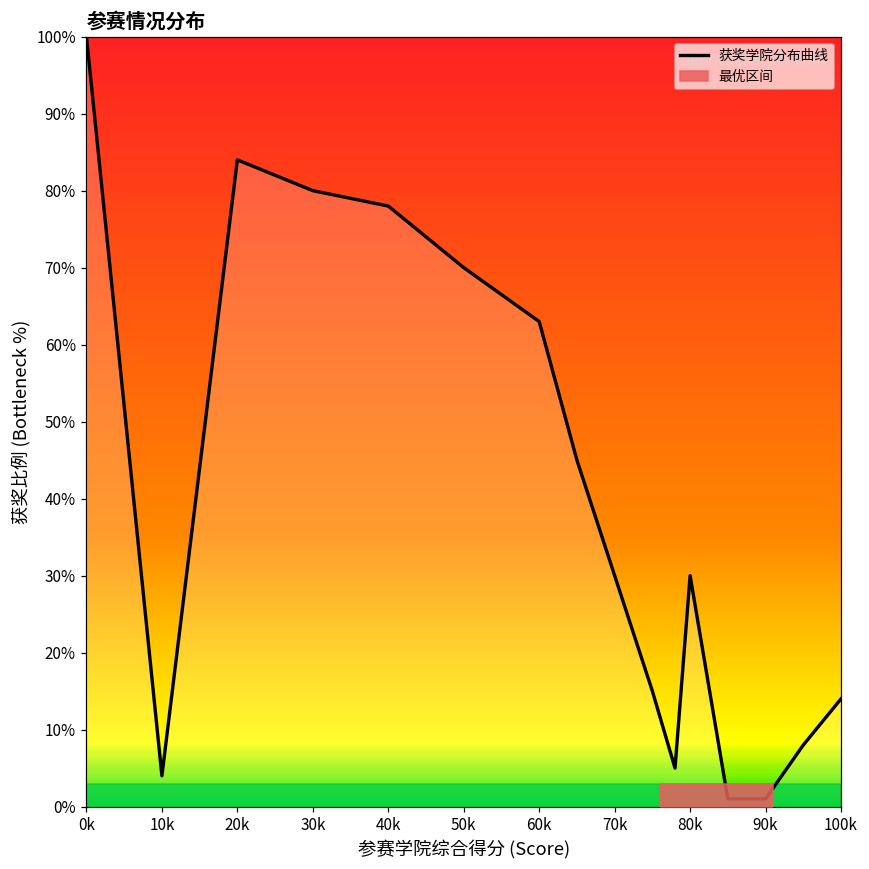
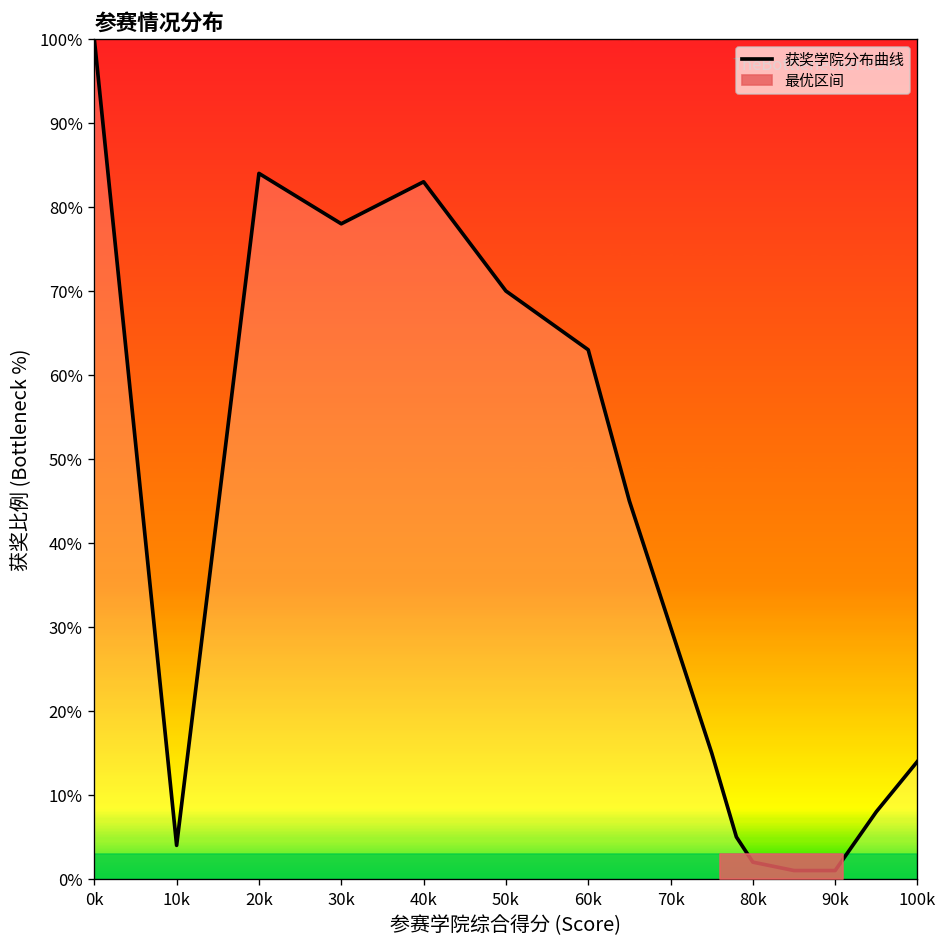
  {
    "获奖学院分布曲线": {
      "0k": "100%",
      "10k": "4%",
      "20k": "84%",
-     "30k": "80%",
-     "40k": "78%",
+     "30k": "78%",
+     "40k": "83%",
      "50k": "70%",
      "60k": "63%",
      "70k": "30%",
-     "80k": "30%",
+     "80k": "2%",
      "90k": "1%",
      "100k": "14%"
    }
  }
